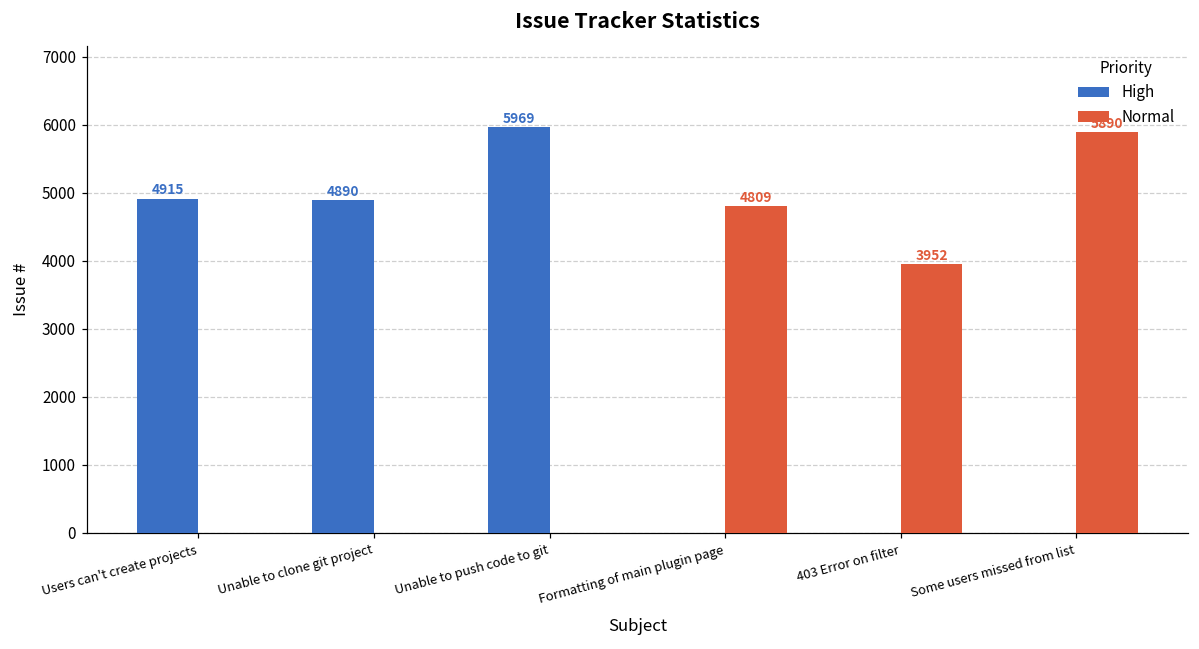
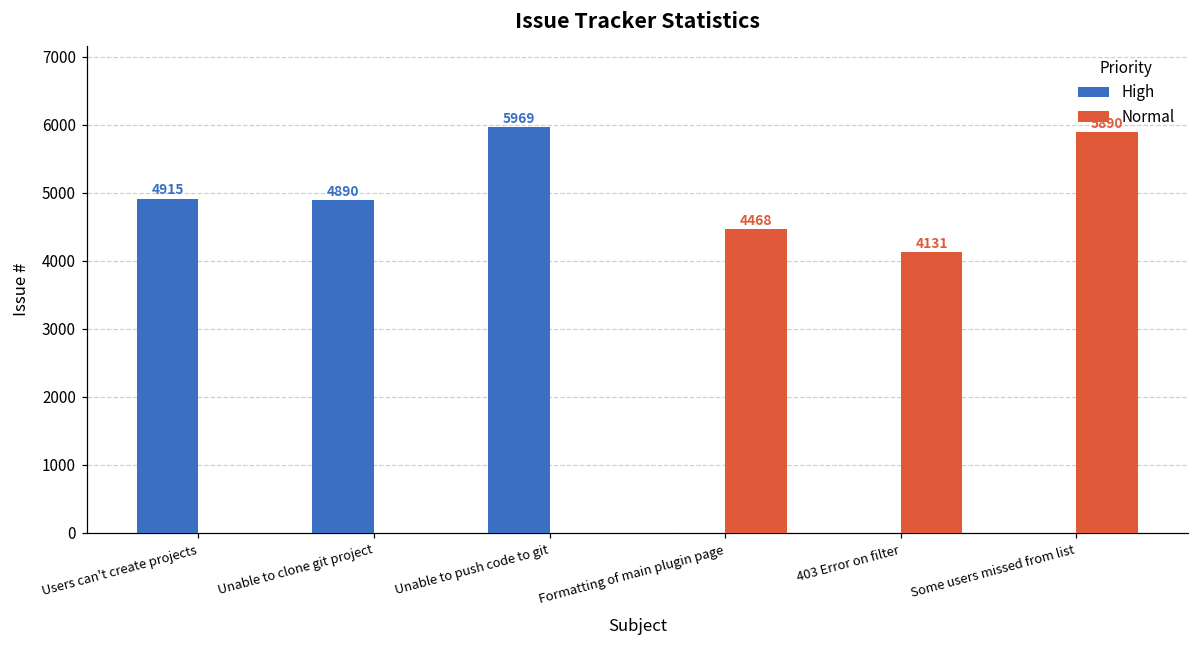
  {
    "High": {
      "Users can't create projects": 4915,
      "Unable to clone git project": 4890,
      "Unable to push code to git": 5969
    },
    "Normal": {
-     "Formatting of main plugin page": 4809,
-     "403 Error on filter": 3952,
+     "Formatting of main plugin page": 4468,
+     "403 Error on filter": 4131,
      "Some users missed from list": 5890
    }
  }
